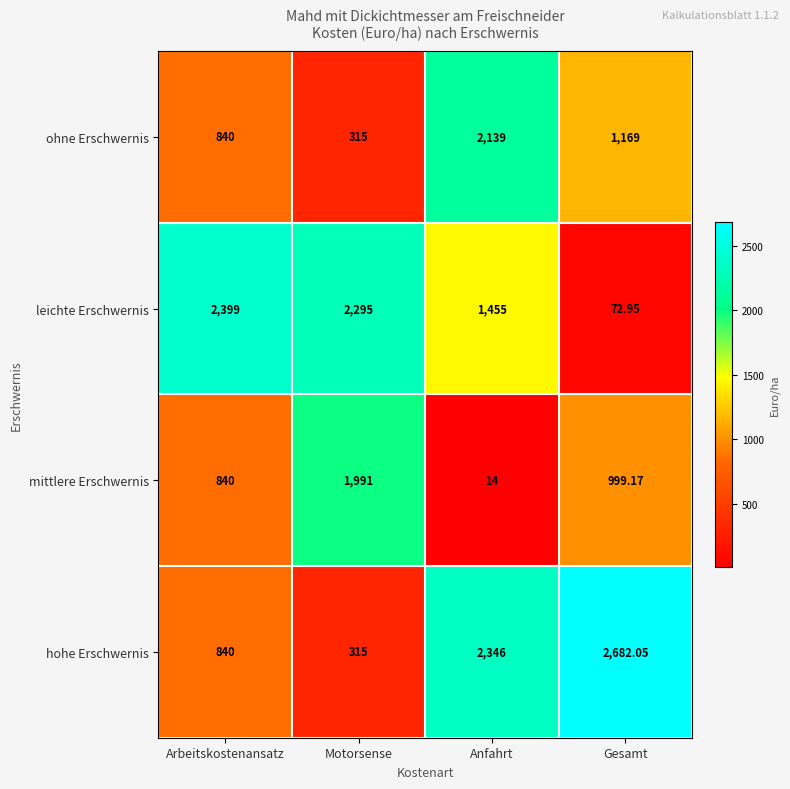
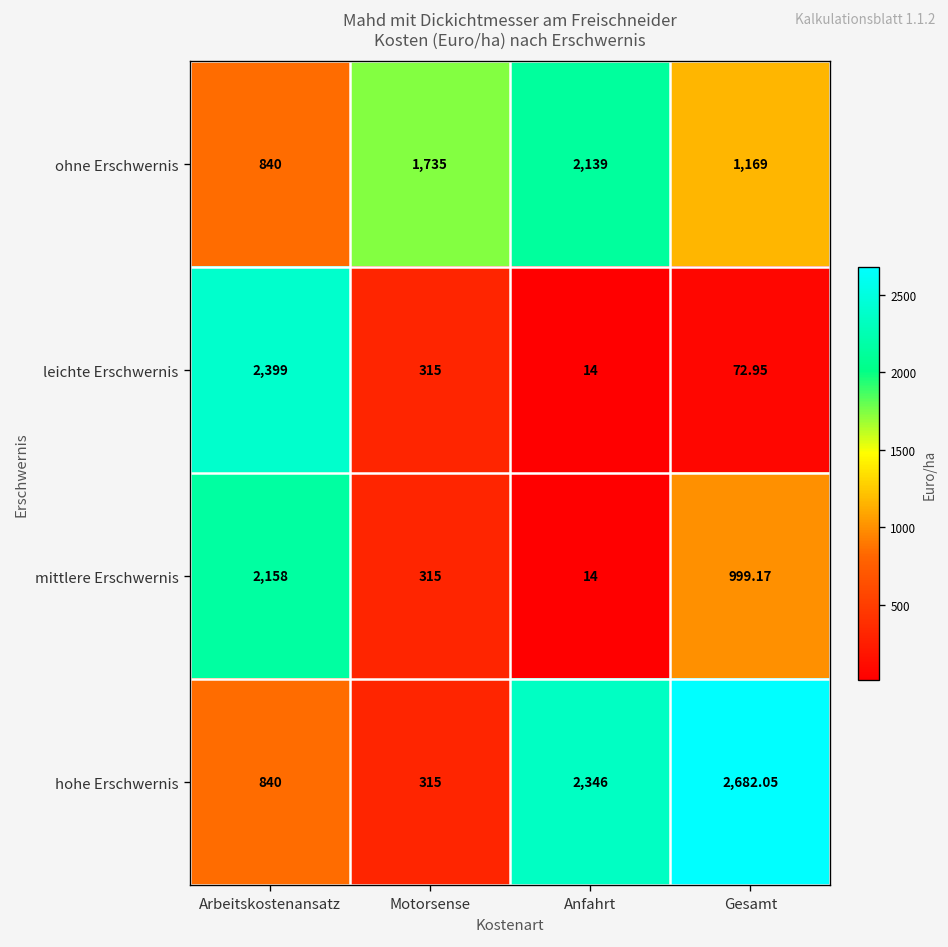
  {
    "ohne Erschwernis": {
      "Arbeitskostenansatz": "840",
-     "Motorsense": "315",
+     "Motorsense": "1,735",
      "Anfahrt": "2,139",
      "Gesamt": "1,169"
    },
    "leichte Erschwernis": {
      "Arbeitskostenansatz": "2,399",
-     "Motorsense": "2,295",
-     "Anfahrt": "1,455",
+     "Motorsense": "315",
+     "Anfahrt": "14",
      "Gesamt": "72.95"
    },
    "mittlere Erschwernis": {
-     "Arbeitskostenansatz": "840",
-     "Motorsense": "1,991",
+     "Arbeitskostenansatz": "2,158",
+     "Motorsense": "315",
      "Anfahrt": "14",
      "Gesamt": "999.17"
    },
    "hohe Erschwernis": {
      "Arbeitskostenansatz": "840",
      "Motorsense": "315",
      "Anfahrt": "2,346",
      "Gesamt": "2,682.05"
    }
  }
